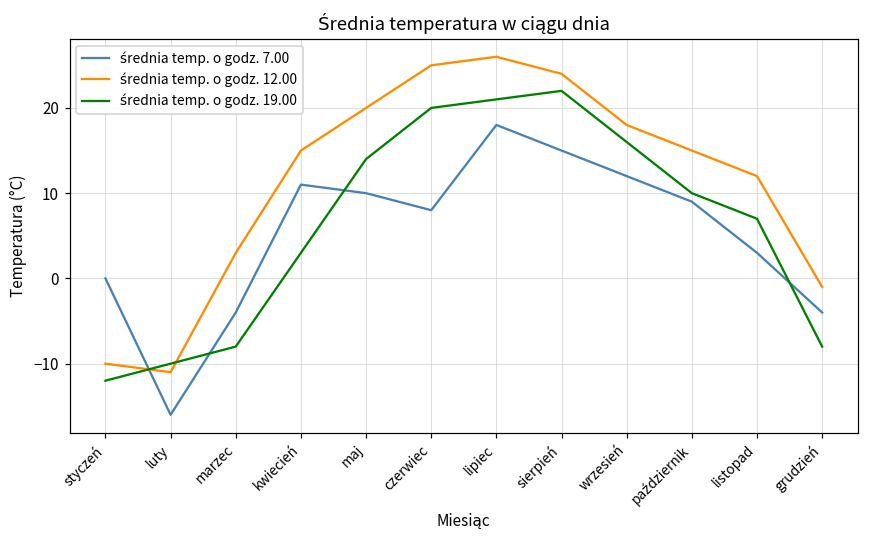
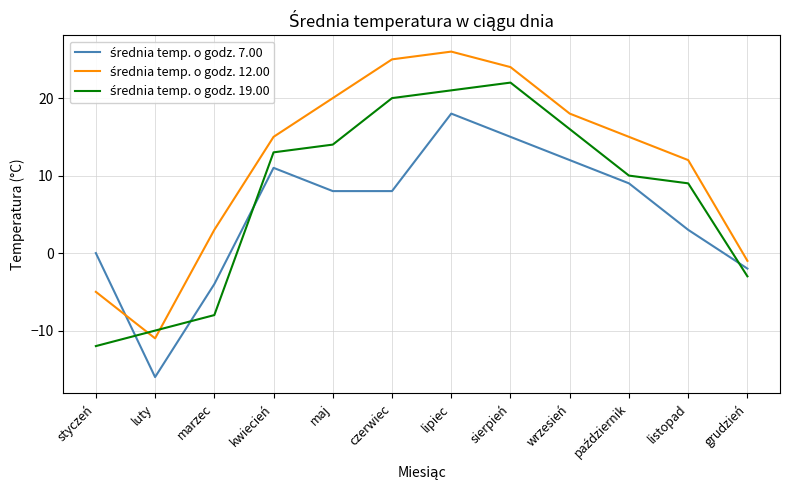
  {
    "średnia temp. o godz. 7.00": {
      "styczeń": 0,
      "luty": -16,
      "marzec": -4,
      "kwiecień": 11,
-     "maj": 10,
+     "maj": 8,
      "czerwiec": 8,
      "lipiec": 18,
      "sierpień": 15,
      "wrzesień": 12,
      "październik": 9,
      "listopad": 3,
-     "grudzień": -4
+     "grudzień": -2
    },
    "średnia temp. o godz. 12.00": {
-     "styczeń": -10,
+     "styczeń": -5,
      "luty": -11,
      "marzec": 3,
      "kwiecień": 15,
      "maj": 20,
      "czerwiec": 25,
      "lipiec": 26,
      "sierpień": 24,
      "wrzesień": 18,
      "październik": 15,
      "listopad": 12,
      "grudzień": -1
    },
    "średnia temp. o godz. 19.00": {
      "styczeń": -12,
      "luty": -10,
      "marzec": -8,
-     "kwiecień": 3,
+     "kwiecień": 13,
      "maj": 14,
      "czerwiec": 20,
      "lipiec": 21,
      "sierpień": 22,
      "wrzesień": 16,
      "październik": 10,
-     "listopad": 7,
-     "grudzień": -8
+     "listopad": 9,
+     "grudzień": -3
    }
  }
